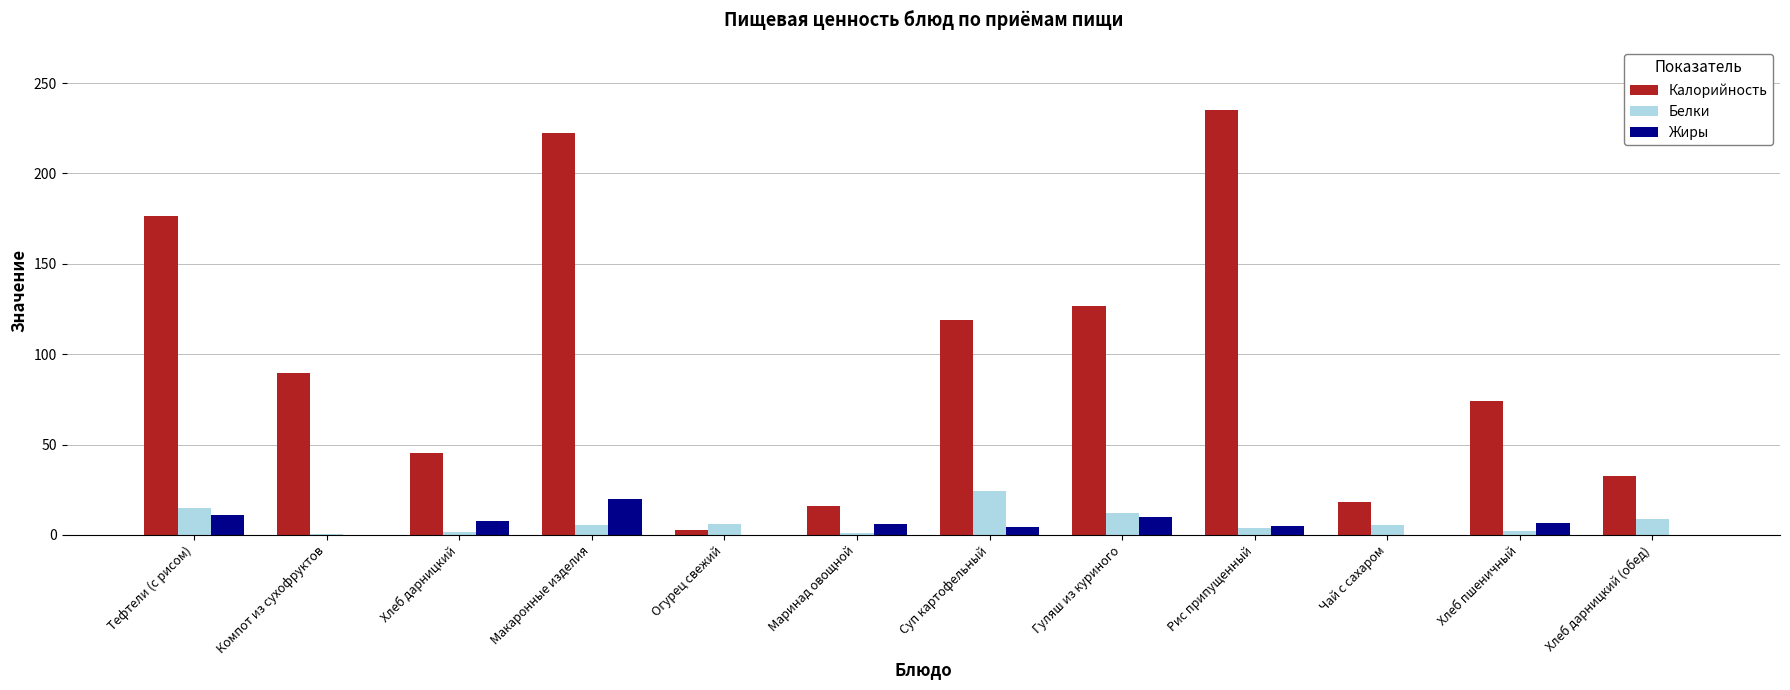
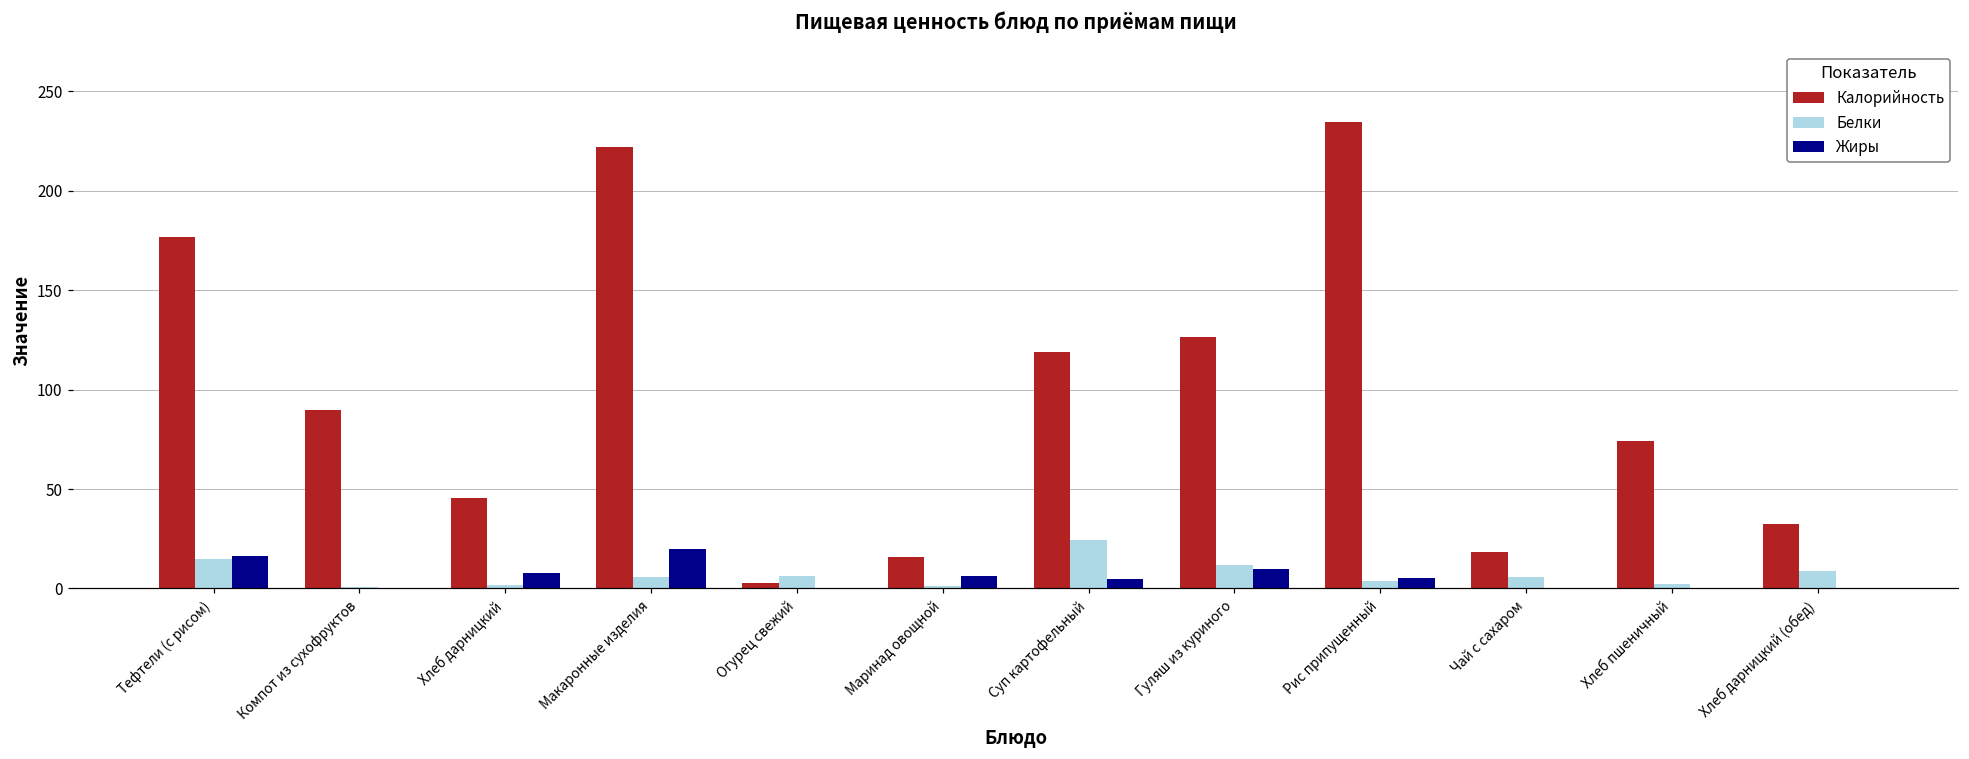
  {
    "Калорийность": {
      "Тефтели (с рисом)": 177,
      "Компот из сухофруктов": 90,
      "Хлеб дарницкий": 46,
      "Макаронные изделия": 222,
      "Огурец свежий": 3,
      "Маринад овощной": 16,
      "Суп картофельный": 119,
      "Гуляш из куриного": 127,
      "Рис припущенный": 235,
      "Чай с сахаром": 19,
      "Хлеб пшеничный": 74,
      "Хлеб дарницкий (обед)": 33
    },
    "Белки": {
      "Тефтели (с рисом)": 15,
      "Хлеб дарницкий": 2,
      "Макаронные изделия": 6,
      "Огурец свежий": 6,
      "Суп картофельный": 25,
      "Гуляш из куриного": 12,
      "Рис припущенный": 4,
      "Чай с сахаром": 6,
      "Хлеб пшеничный": 2,
      "Хлеб дарницкий (обед)": 9
    },
    "Жиры": {
-     "Тефтели (с рисом)": 11,
+     "Тефтели (с рисом)": 16,
      "Компот из сухофруктов": 0,
      "Хлеб дарницкий": 8,
      "Макаронные изделия": 20,
      "Маринад овощной": 6,
      "Суп картофельный": 5,
      "Гуляш из куриного": 10,
      "Рис припущенный": 5,
-     "Хлеб пшеничный": 6
+     "Хлеб пшеничный": 0
    }
  }
